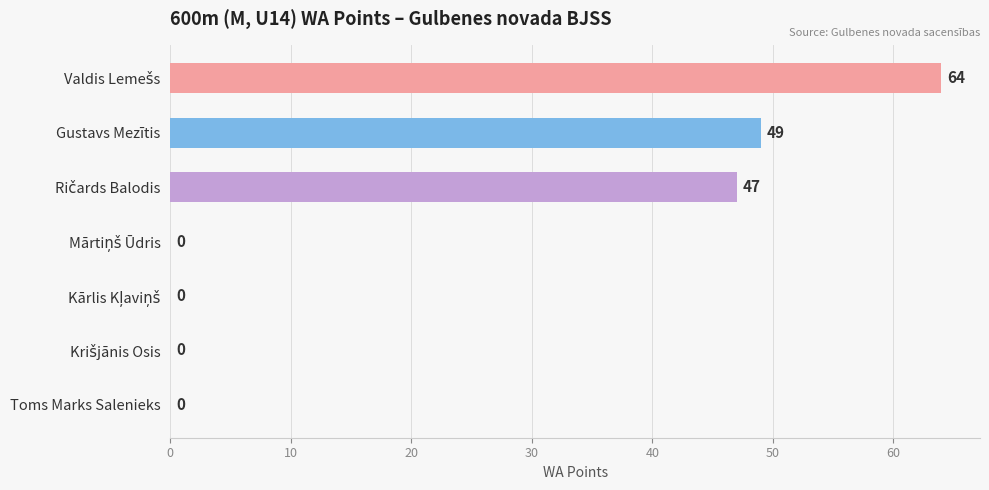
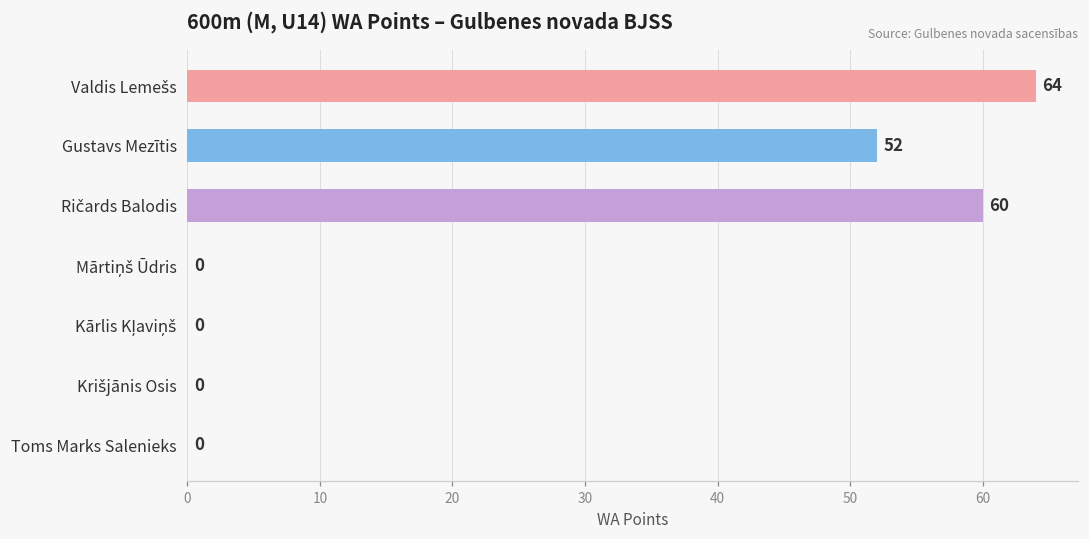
  {
    "Valdis Lemešs": 64,
-   "Gustavs Mezītis": 49,
-   "Ričards Balodis": 47,
+   "Gustavs Mezītis": 52,
+   "Ričards Balodis": 60,
    "Mārtiņš Ūdris": 0,
    "Kārlis Kļaviņš": 0,
    "Krišjānis Osis": 0,
    "Toms Marks Salenieks": 0
  }
